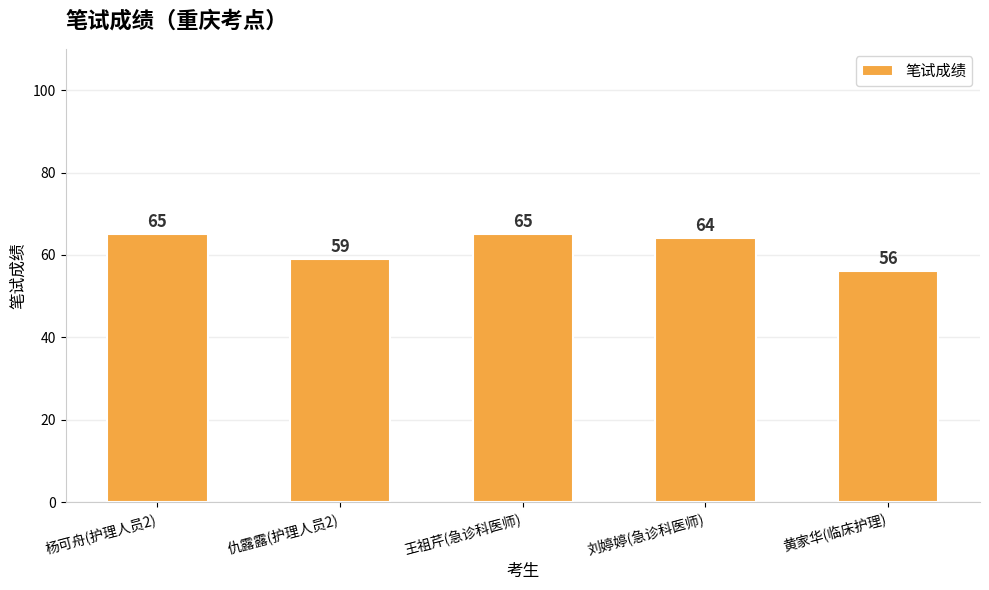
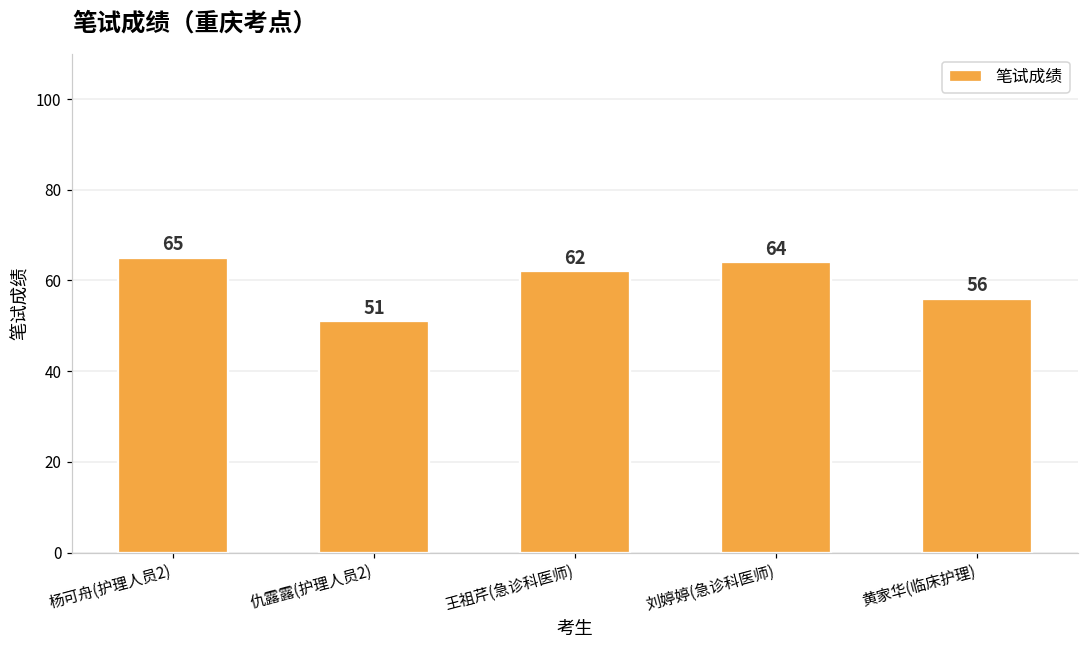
  {
    "杨可舟(护理人员2)": 65,
-   "仇露露(护理人员2)": 59,
-   "王祖芹(急诊科医师)": 65,
+   "仇露露(护理人员2)": 51,
+   "王祖芹(急诊科医师)": 62,
    "刘婷婷(急诊科医师)": 64,
    "黄家华(临床护理)": 56
  }
